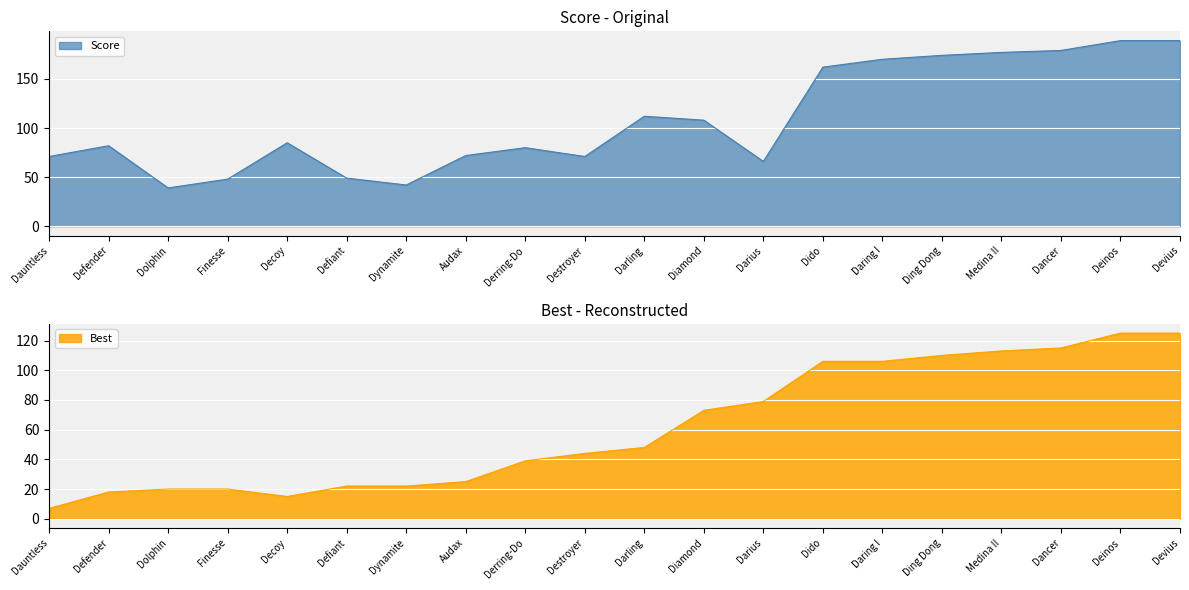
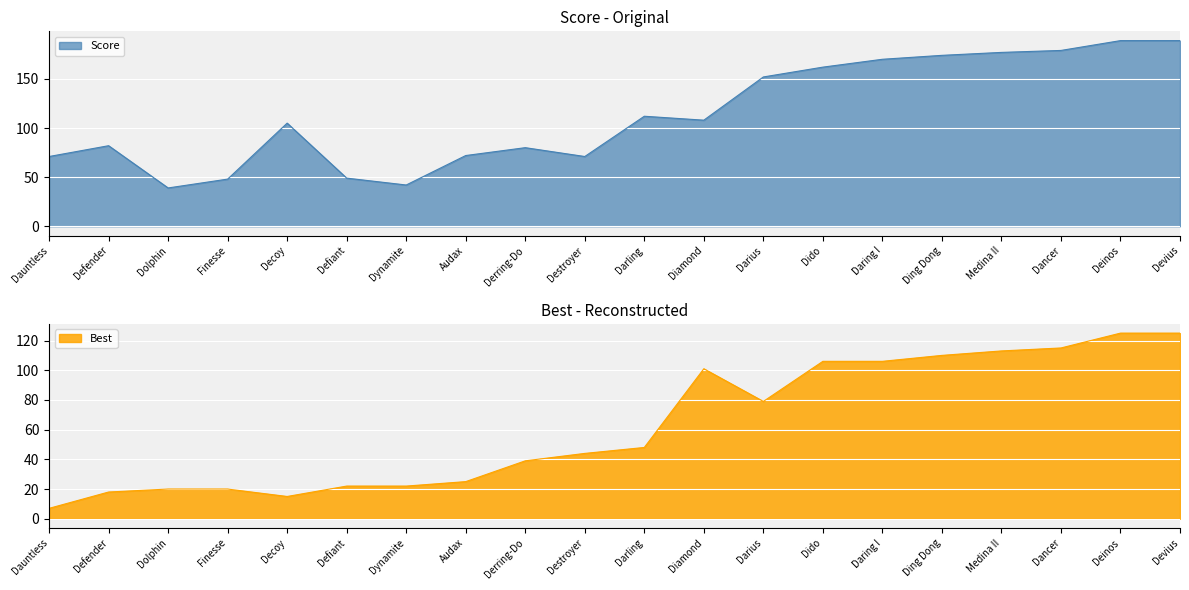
  {
    "Score - Original": {
      "Dauntless": 70,
      "Defender": 80,
      "Dolphin": 40,
      "Finesse": 50,
-     "Decoy": 90,
+     "Decoy": 110,
      "Defiant": 50,
      "Dynamite": 40,
      "Audax": 70,
      "Derring-Do": 80,
      "Destroyer": 70,
      "Darling": 110,
      "Diamond": 110,
-     "Darius": 70,
+     "Darius": 150,
      "Dido": 160,
      "Daring I": 170,
      "Ding Dong": 170,
      "Medina II": 180,
      "Dancer": 180,
      "Deinos": 190,
      "Devius": 190
    },
    "Best - Reconstructed": {
      "Dauntless": 7,
      "Defender": 18,
      "Dolphin": 20,
      "Finesse": 20,
      "Decoy": 15,
      "Defiant": 22,
      "Dynamite": 22,
      "Audax": 25,
      "Derring-Do": 39,
      "Destroyer": 44,
      "Darling": 48,
-     "Diamond": 73,
+     "Diamond": 101,
      "Darius": 79,
      "Dido": 106,
      "Daring I": 106,
      "Ding Dong": 110,
      "Medina II": 113,
      "Dancer": 115,
      "Deinos": 125,
      "Devius": 125
    }
  }
